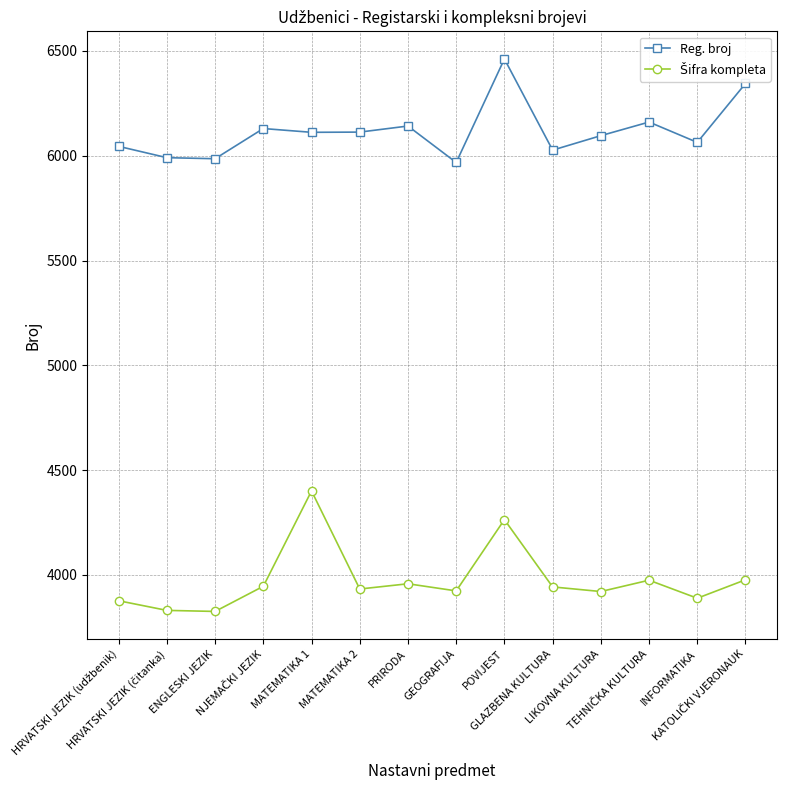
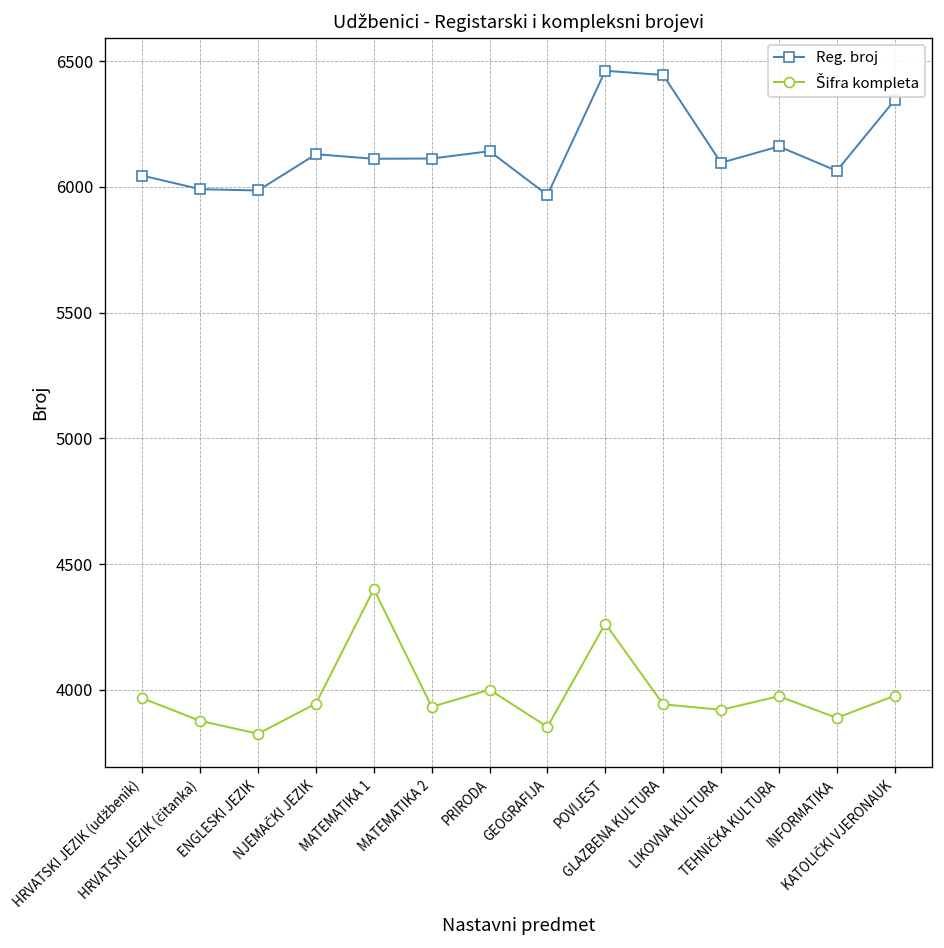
  {
    "Reg. broj": {
      "HRVATSKI JEZIK (udžbenik)": 6050,
      "HRVATSKI JEZIK (čitanka)": 5990,
      "ENGLESKI JEZIK": 5990,
      "NJEMAČKI JEZIK": 6130,
      "MATEMATIKA 1": 6110,
      "MATEMATIKA 2": 6110,
      "PRIRODA": 6140,
      "GEOGRAFIJA": 5970,
      "POVIJEST": 6460,
-     "GLAZBENA KULTURA": 6030,
+     "GLAZBENA KULTURA": 6450,
      "LIKOVNA KULTURA": 6100,
      "TEHNIČKA KULTURA": 6160,
      "INFORMATIKA": 6060,
      "KATOLIČKI VJERONAUK": 6350
    },
    "Šifra kompleta": {
-     "HRVATSKI JEZIK (udžbenik)": 3880,
-     "HRVATSKI JEZIK (čitanka)": 3830,
+     "HRVATSKI JEZIK (udžbenik)": 3970,
+     "HRVATSKI JEZIK (čitanka)": 3880,
      "ENGLESKI JEZIK": 3830,
      "NJEMAČKI JEZIK": 3950,
      "MATEMATIKA 1": 4400,
      "MATEMATIKA 2": 3930,
-     "PRIRODA": 3960,
-     "GEOGRAFIJA": 3920,
+     "PRIRODA": 4000,
+     "GEOGRAFIJA": 3850,
      "POVIJEST": 4260,
      "GLAZBENA KULTURA": 3940,
      "LIKOVNA KULTURA": 3920,
      "TEHNIČKA KULTURA": 3980,
      "INFORMATIKA": 3890,
      "KATOLIČKI VJERONAUK": 3980
    }
  }
